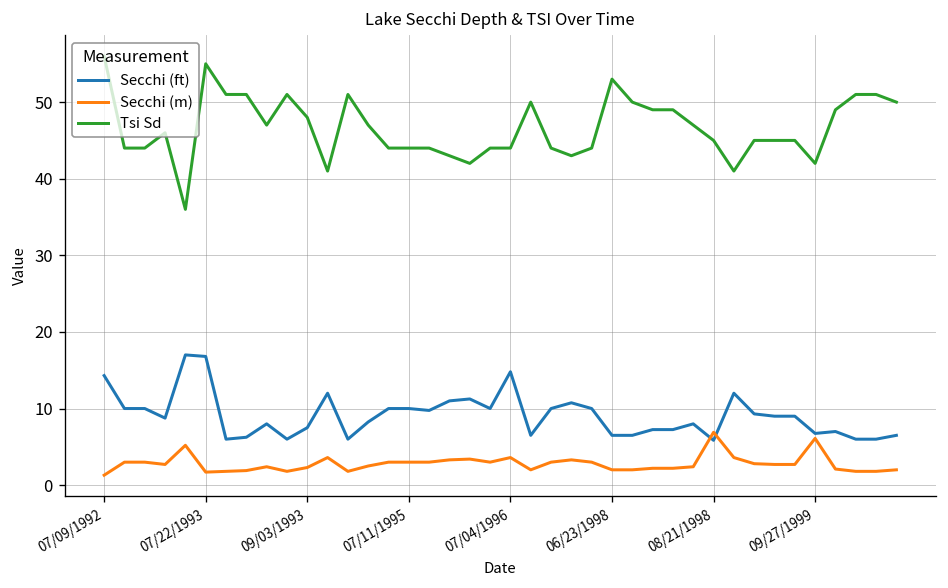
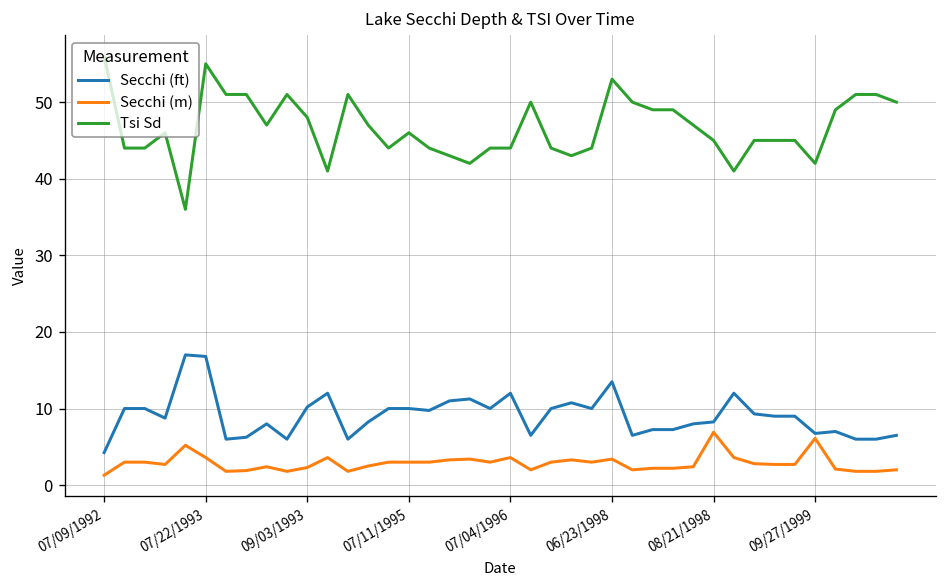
  {
    "Secchi (ft)": {
-     "07/09/1992": 14,
+     "07/09/1992": 4,
      "07/22/1993": 17,
-     "09/03/1993": 8,
+     "09/03/1993": 10,
      "07/11/1995": 10,
-     "07/04/1996": 15,
-     "06/23/1998": 7,
-     "08/21/1998": 6,
+     "07/04/1996": 12,
+     "06/23/1998": 14,
+     "08/21/1998": 8,
      "09/27/1999": 7
    },
    "Secchi (m)": {
      "07/09/1992": 1,
-     "07/22/1993": 2,
+     "07/22/1993": 4,
      "09/03/1993": 2,
      "07/11/1995": 3,
      "07/04/1996": 4,
-     "06/23/1998": 2,
+     "06/23/1998": 3,
      "08/21/1998": 7,
      "09/27/1999": 6
    },
    "Tsi Sd": {
      "07/22/1993": 55,
      "09/03/1993": 48,
-     "07/11/1995": 44,
+     "07/11/1995": 46,
      "07/04/1996": 44,
      "06/23/1998": 53,
      "08/21/1998": 45,
      "09/27/1999": 42
    }
  }
